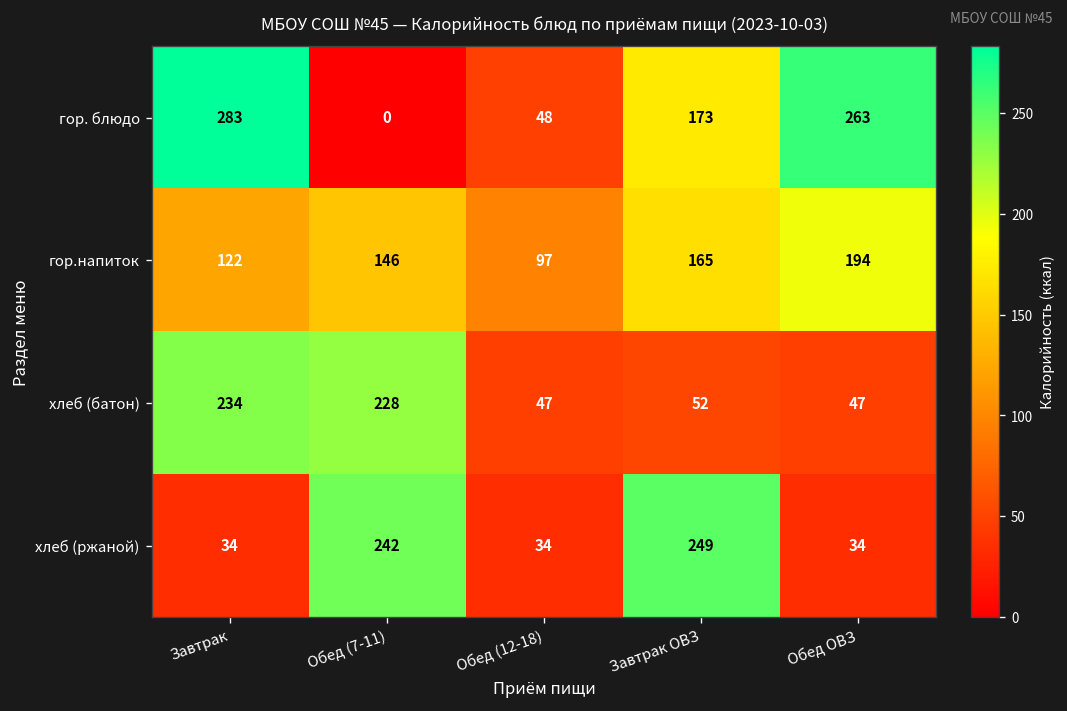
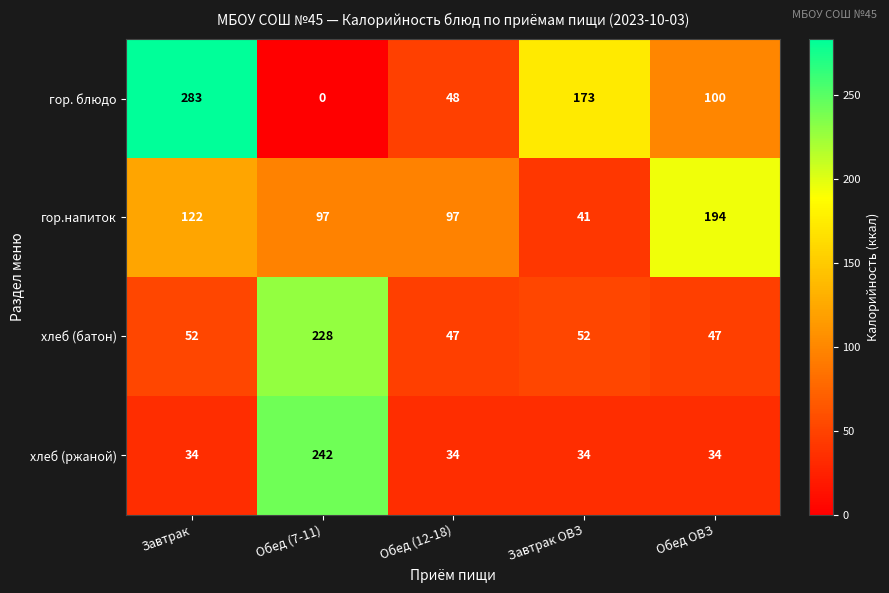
  {
    "гор. блюдо": {
      "Завтрак": 283,
      "Обед (7-11)": 0,
      "Обед (12-18)": 48,
      "Завтрак ОВЗ": 173,
-     "Обед ОВЗ": 263
+     "Обед ОВЗ": 100
    },
    "гор.напиток": {
      "Завтрак": 122,
-     "Обед (7-11)": 146,
+     "Обед (7-11)": 97,
      "Обед (12-18)": 97,
-     "Завтрак ОВЗ": 165,
+     "Завтрак ОВЗ": 41,
      "Обед ОВЗ": 194
    },
    "хлеб (батон)": {
-     "Завтрак": 234,
+     "Завтрак": 52,
      "Обед (7-11)": 228,
      "Обед (12-18)": 47,
      "Завтрак ОВЗ": 52,
      "Обед ОВЗ": 47
    },
    "хлеб (ржаной)": {
      "Завтрак": 34,
      "Обед (7-11)": 242,
      "Обед (12-18)": 34,
-     "Завтрак ОВЗ": 249,
+     "Завтрак ОВЗ": 34,
      "Обед ОВЗ": 34
    }
  }
